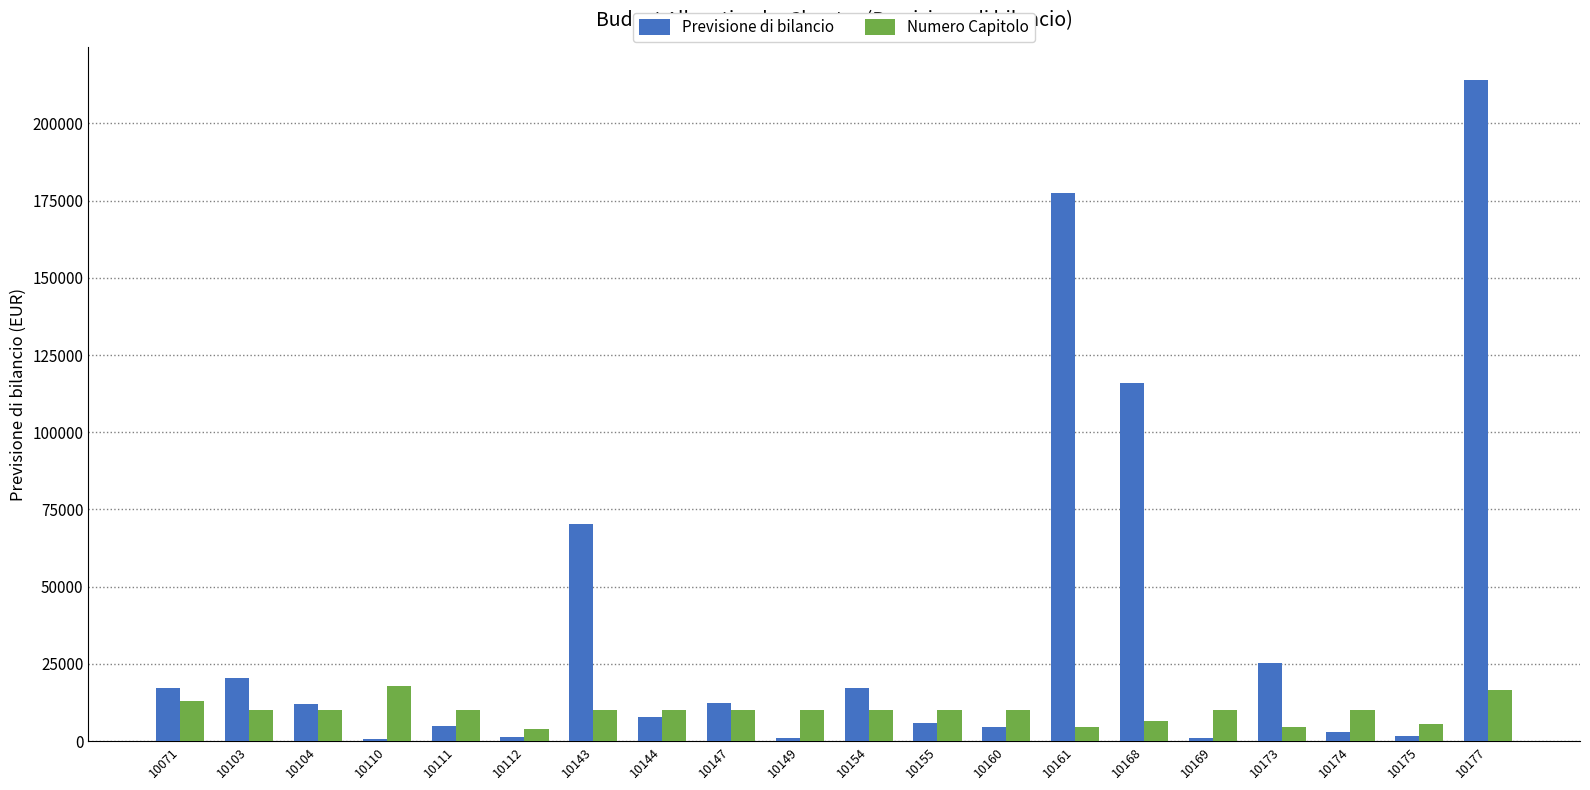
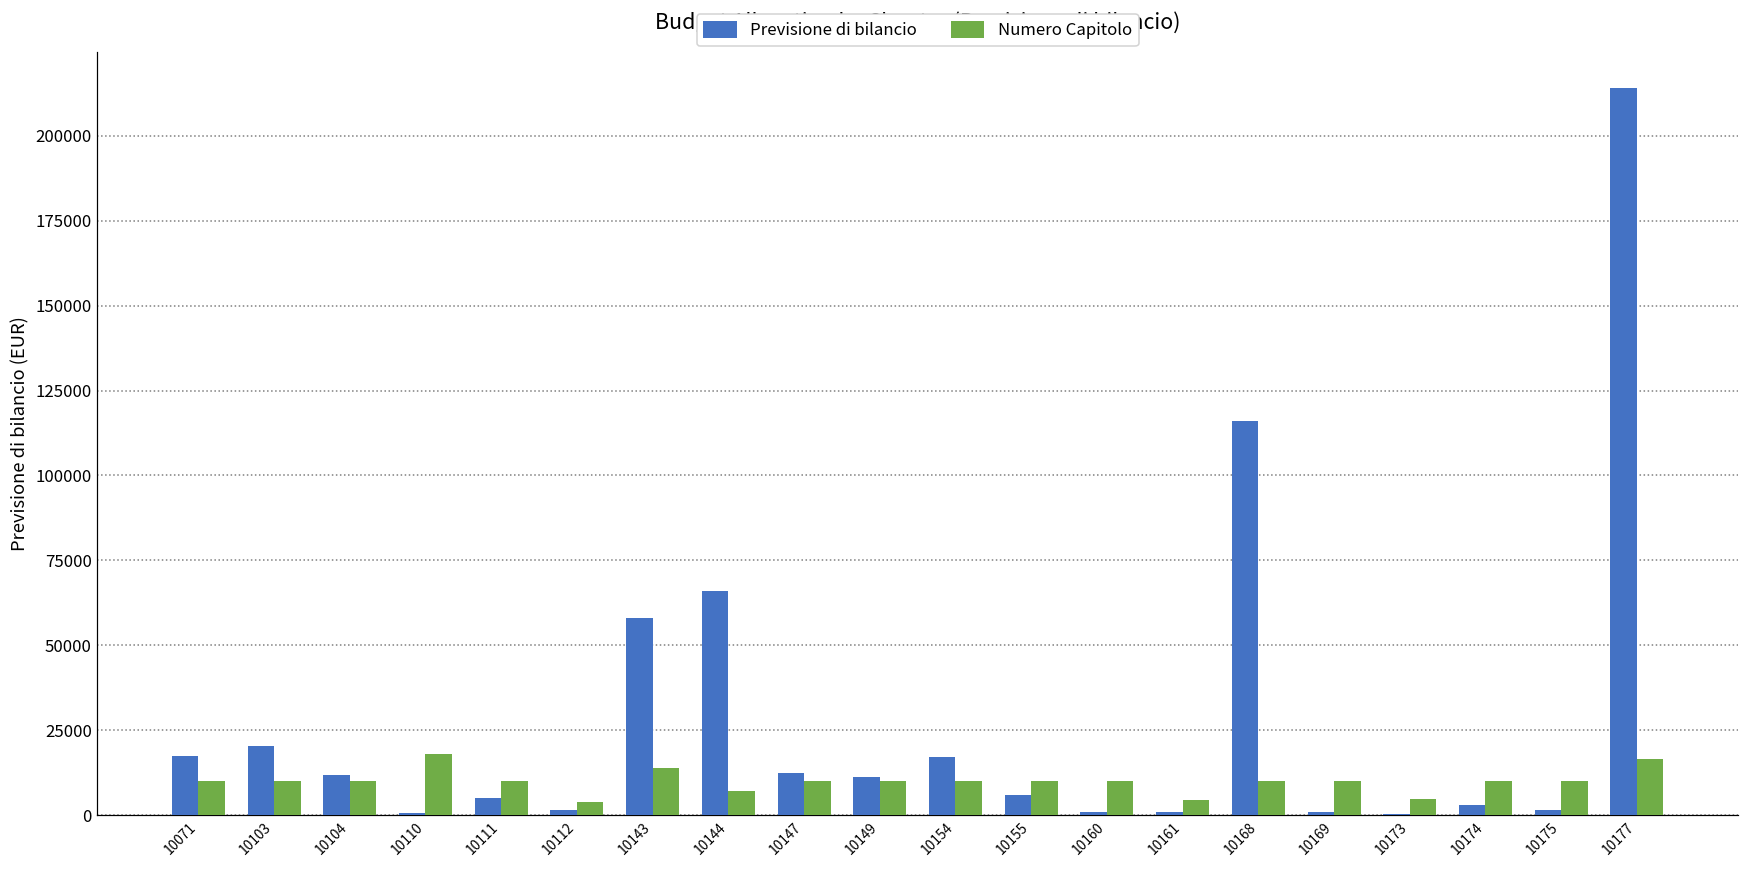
  {
    "Previsione di bilancio": {
      "10071": 17000,
      "10103": 20000,
      "10104": 12000,
      "10111": 5000,
      "10112": 2000,
-     "10143": 70000,
-     "10144": 8000,
+     "10143": 58000,
+     "10144": 66000,
      "10147": 12000,
-     "10149": 1000,
+     "10149": 11000,
      "10154": 17000,
      "10155": 6000,
-     "10160": 5000,
-     "10161": 178000,
+     "10160": 1000,
+     "10161": 1000,
      "10168": 116000,
      "10169": 1000,
-     "10173": 25000,
+     "10173": 1000,
      "10174": 3000,
      "10175": 2000,
      "10177": 214000
    },
    "Numero Capitolo": {
-     "10071": 13000,
+     "10071": 10000,
      "10103": 10000,
      "10104": 10000,
      "10110": 18000,
      "10111": 10000,
      "10112": 4000,
-     "10143": 10000,
-     "10144": 10000,
+     "10143": 14000,
+     "10144": 7000,
      "10147": 10000,
      "10149": 10000,
      "10154": 10000,
      "10155": 10000,
      "10160": 10000,
      "10161": 4000,
-     "10168": 6000,
+     "10168": 10000,
      "10169": 10000,
      "10173": 5000,
      "10174": 10000,
-     "10175": 6000,
+     "10175": 10000,
      "10177": 16000
    }
  }
